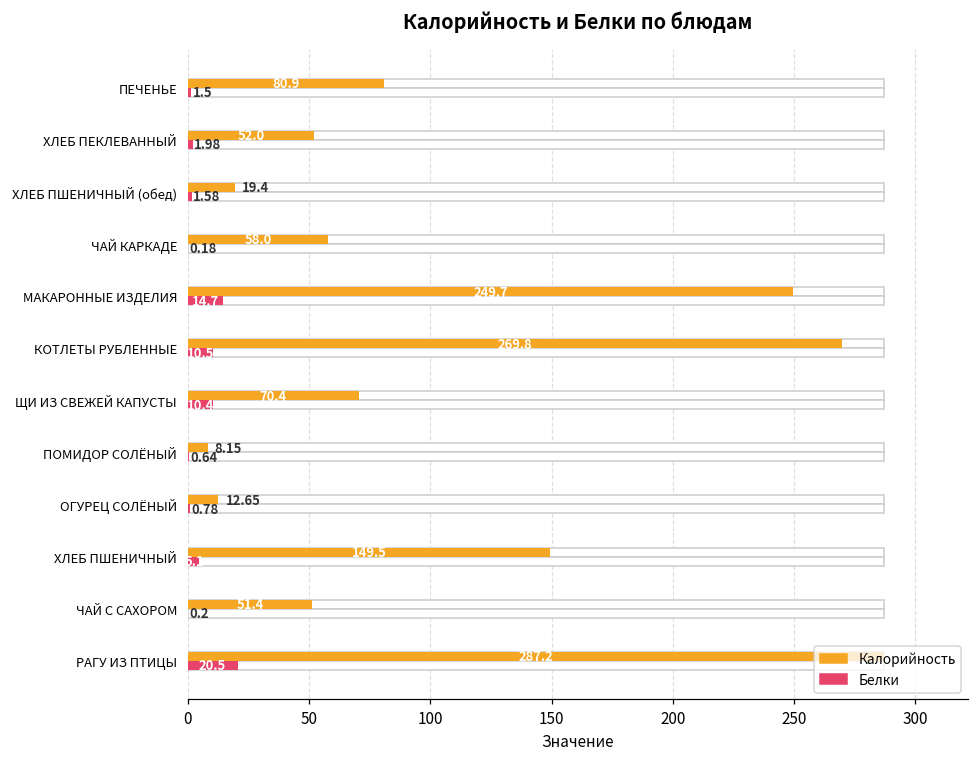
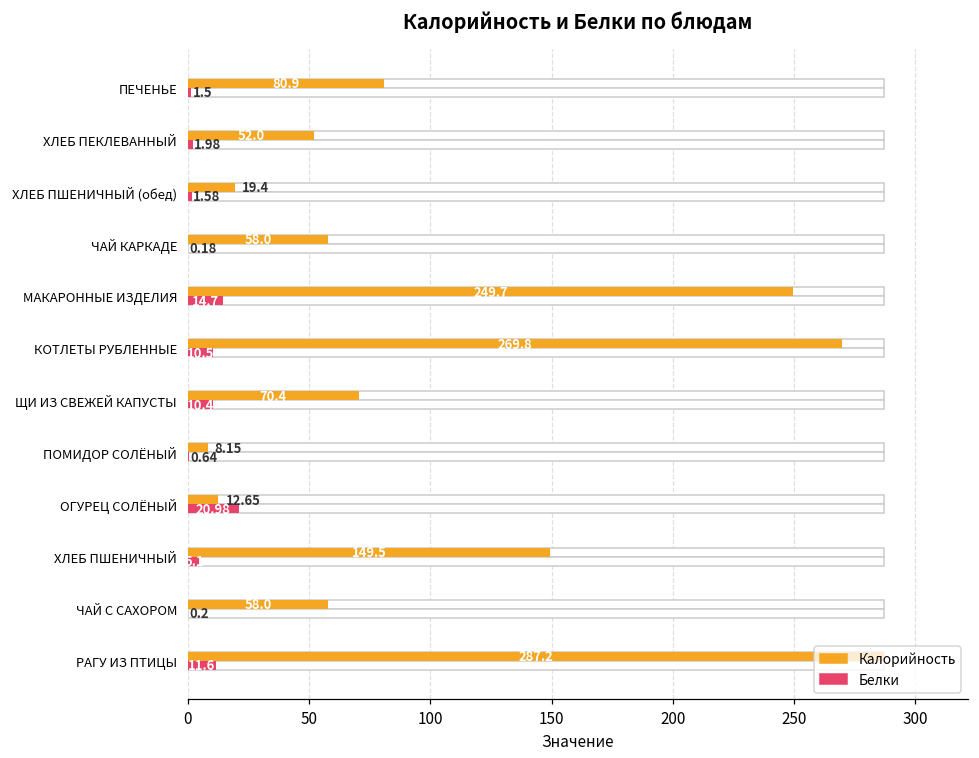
  {
    "Калорийность": {
-     "ЧАЙ С САХОРОМ": 51.4
+     "ЧАЙ С САХОРОМ": 58.0
    },
    "Белки": {
      "ЧАЙ КАРКАДЕ": 0.18,
      "ПОМИДОР СОЛЁНЫЙ": 0.64,
-     "ОГУРЕЦ СОЛЁНЫЙ": 0.78,
+     "ОГУРЕЦ СОЛЁНЫЙ": 20.98,
      "ЧАЙ С САХОРОМ": 0.2,
-     "РАГУ ИЗ ПТИЦЫ": 20.5
+     "РАГУ ИЗ ПТИЦЫ": 11.6
    }
  }
